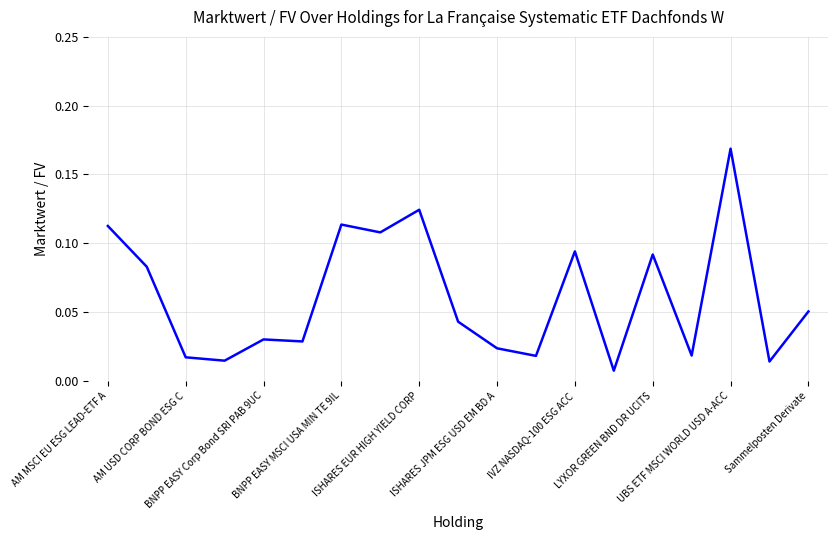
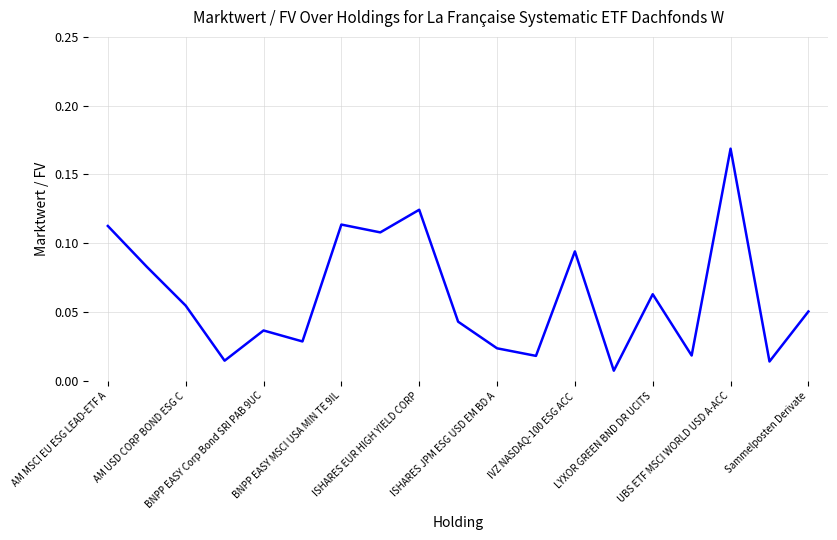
  {
    "AM MSCI EU ESG LEAD-ETF A": 0.113,
-   "AM USD CORP BOND ESG C": 0.017,
-   "BNPP EASY Corp Bond SRI PAB 9UC": 0.030,
+   "AM USD CORP BOND ESG C": 0.055,
+   "BNPP EASY Corp Bond SRI PAB 9UC": 0.037,
    "BNPP EASY MSCI USA MIN TE 9IL": 0.114,
    "ISHARES EUR HIGH YIELD CORP": 0.124,
    "ISHARES JPM ESG USD EM BD A": 0.024,
    "IVZ NASDAQ-100 ESG ACC": 0.094,
-   "LYXOR GREEN BND DR UCITS": 0.092,
+   "LYXOR GREEN BND DR UCITS": 0.063,
    "UBS ETF MSCI WORLD USD A-ACC": 0.169,
    "Sammelposten Derivate": 0.050
  }
